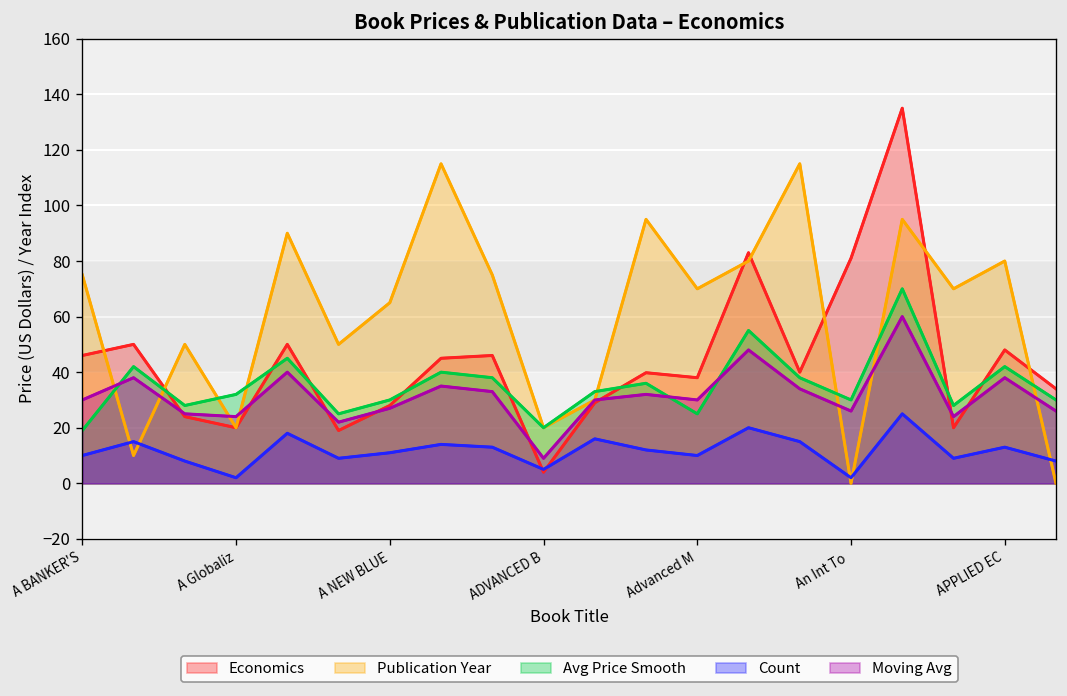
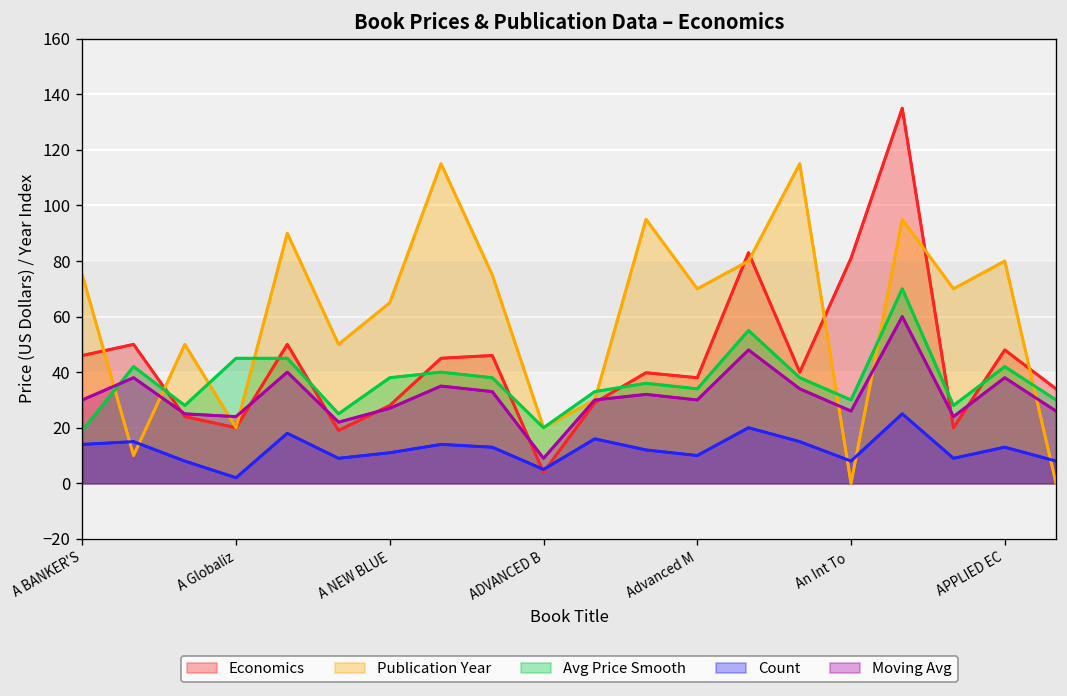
  {
    "Economics": {
      "A BANKER'S": 46,
      "Advanced M": 38,
      "An Int To": 81,
      "APPLIED EC": 48
    },
    "Publication Year": {
      "A BANKER'S": 75,
      "A NEW BLUE": 65,
      "Advanced M": 70,
      "An Int To": 0,
      "APPLIED EC": 80
    },
    "Avg Price Smooth": {
      "A BANKER'S": 19,
-     "A Globaliz": 32,
-     "A NEW BLUE": 30,
-     "Advanced M": 25,
+     "A Globaliz": 45,
+     "A NEW BLUE": 38,
+     "Advanced M": 34,
      "An Int To": 30,
      "APPLIED EC": 42
    },
    "Count": {
-     "A BANKER'S": 10,
+     "A BANKER'S": 14,
      "A Globaliz": 2,
      "A NEW BLUE": 11,
      "Advanced M": 10,
-     "An Int To": 2,
+     "An Int To": 8,
      "APPLIED EC": 13
    },
    "Moving Avg": {
      "A BANKER'S": 30,
      "A Globaliz": 24,
      "ADVANCED B": 9,
      "Advanced M": 30,
      "An Int To": 26,
      "APPLIED EC": 38
    }
  }
